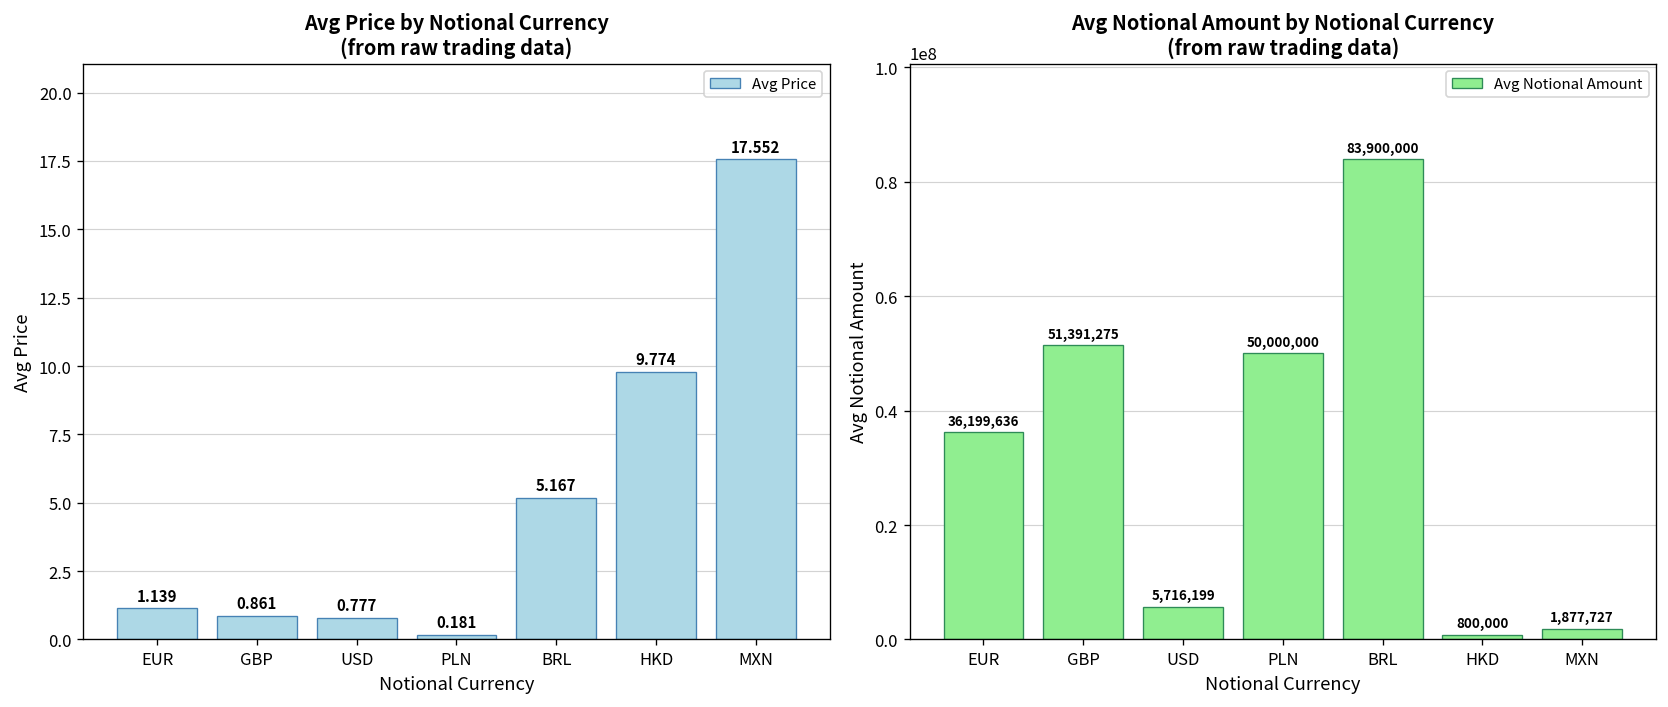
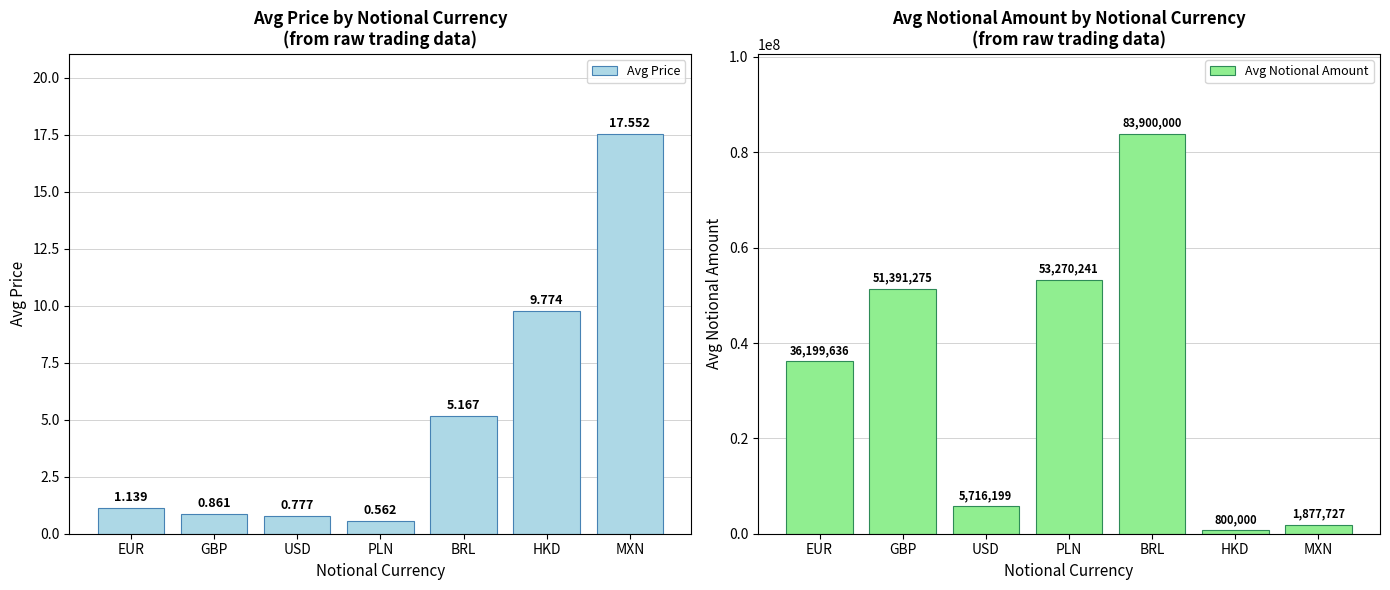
  {
    "Avg Price by Notional Currency (from raw trading data)": {
      "EUR": "1.139",
      "GBP": "0.861",
      "USD": "0.777",
-     "PLN": "0.181",
+     "PLN": "0.562",
      "BRL": "5.167",
      "HKD": "9.774",
      "MXN": "17.552"
    },
    "Avg Notional Amount by Notional Currency (from raw trading data)": {
      "EUR": "36,199,636",
      "GBP": "51,391,275",
      "USD": "5,716,199",
-     "PLN": "50,000,000",
+     "PLN": "53,270,241",
      "BRL": "83,900,000",
      "HKD": "800,000",
      "MXN": "1,877,727"
    }
  }
